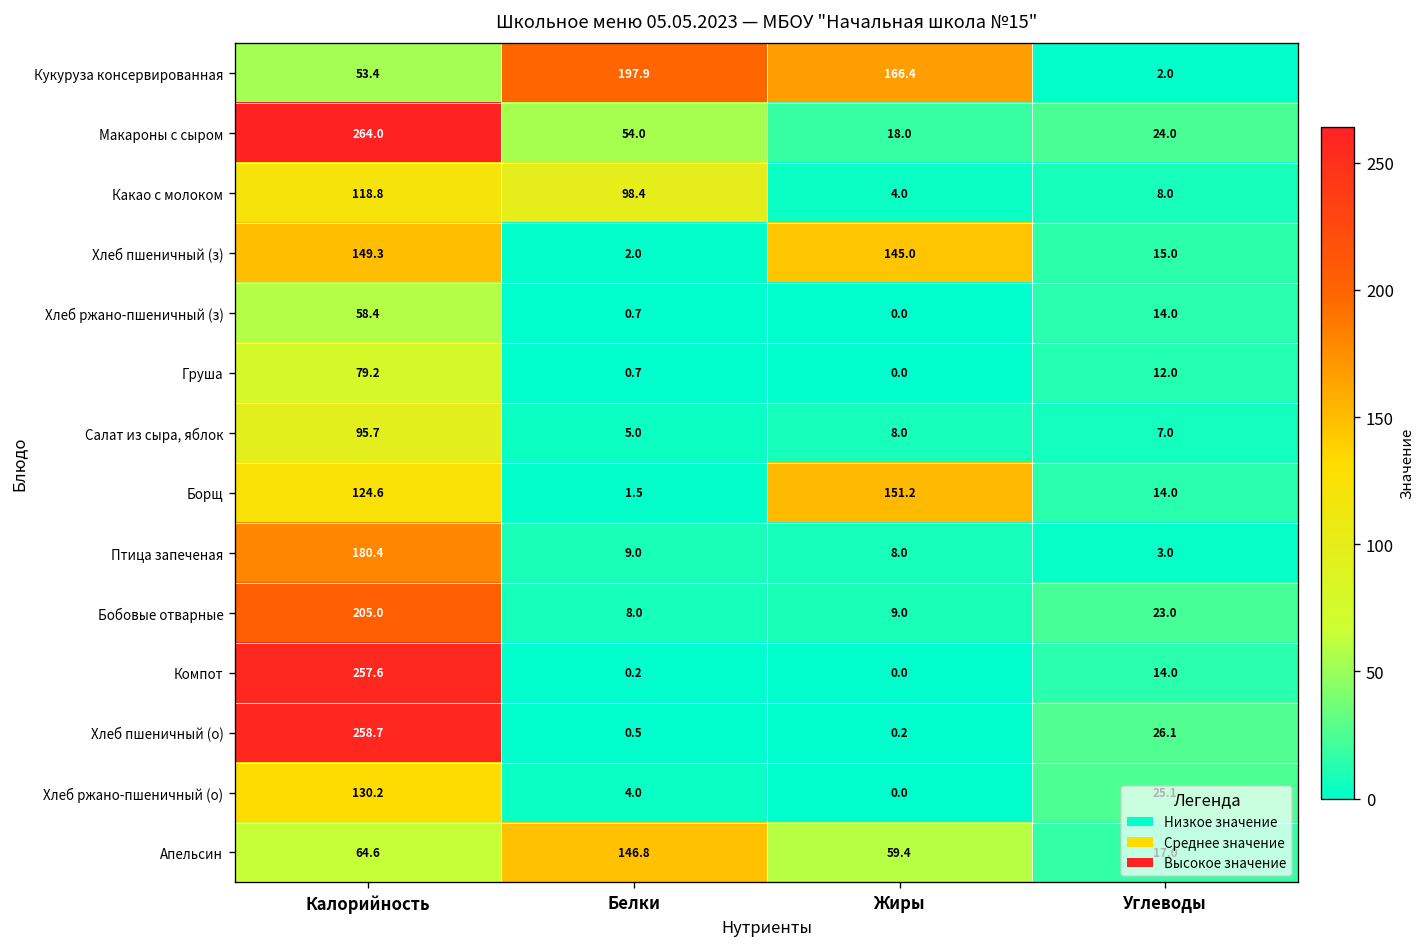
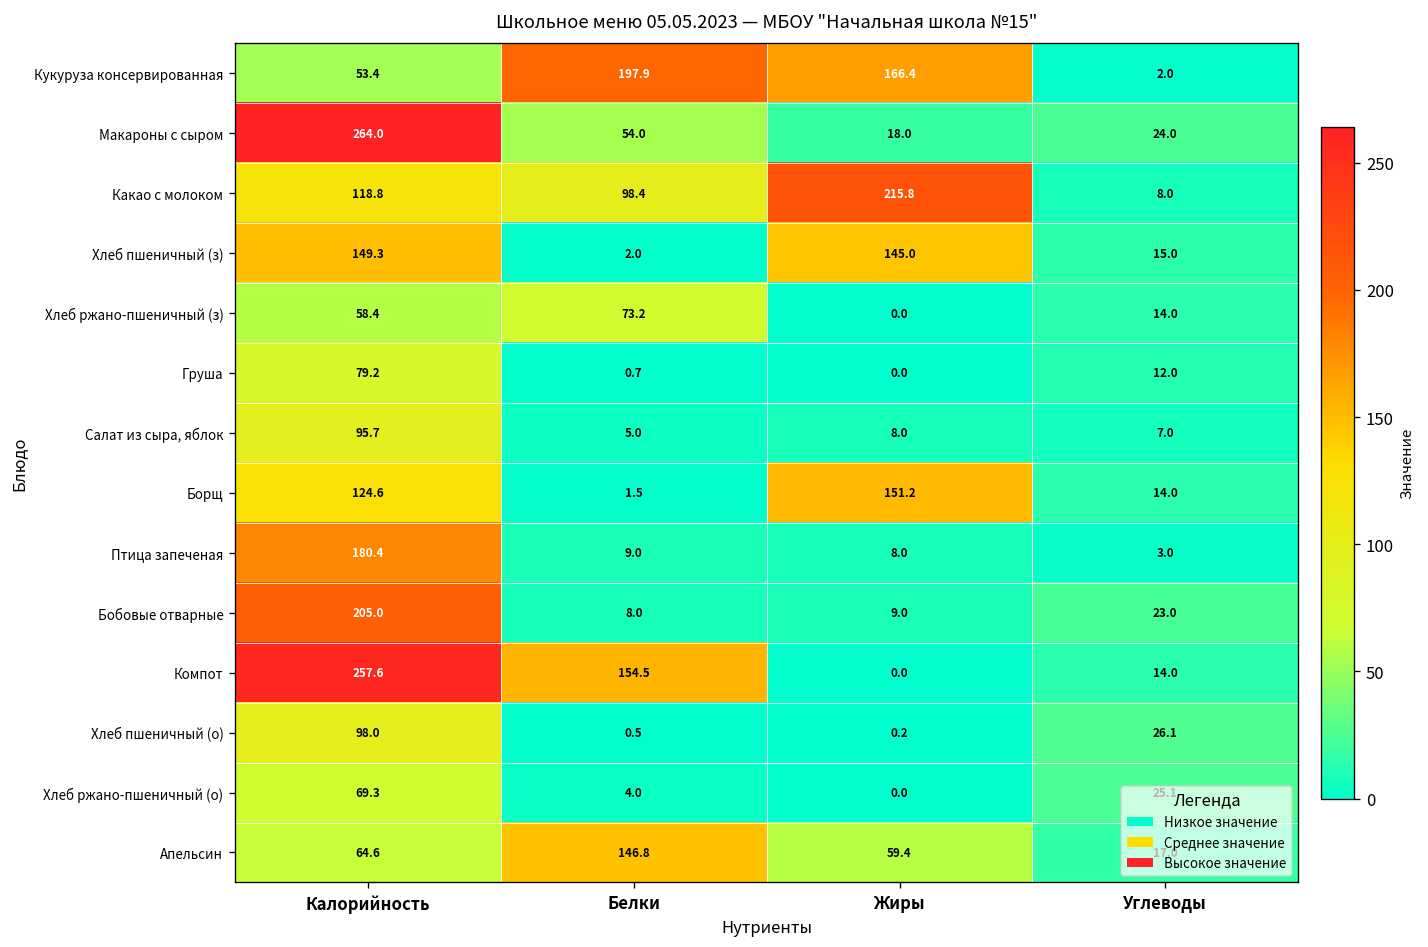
  {
    "Кукуруза консервированная": {
      "Калорийность": 53.4,
      "Белки": 197.9,
      "Жиры": 166.4,
      "Углеводы": 2.0
    },
    "Макароны с сыром": {
      "Калорийность": 264.0,
      "Белки": 54.0,
      "Жиры": 18.0,
      "Углеводы": 24.0
    },
    "Какао с молоком": {
      "Калорийность": 118.8,
      "Белки": 98.4,
-     "Жиры": 4.0,
+     "Жиры": 215.8,
      "Углеводы": 8.0
    },
    "Хлеб пшеничный (з)": {
      "Калорийность": 149.3,
      "Белки": 2.0,
      "Жиры": 145.0,
      "Углеводы": 15.0
    },
    "Хлеб ржано-пшеничный (з)": {
      "Калорийность": 58.4,
-     "Белки": 0.7,
+     "Белки": 73.2,
      "Жиры": 0.0,
      "Углеводы": 14.0
    },
    "Груша": {
      "Калорийность": 79.2,
      "Белки": 0.7,
      "Жиры": 0.0,
      "Углеводы": 12.0
    },
    "Салат из сыра, яблок": {
      "Калорийность": 95.7,
      "Белки": 5.0,
      "Жиры": 8.0,
      "Углеводы": 7.0
    },
    "Борщ": {
      "Калорийность": 124.6,
      "Белки": 1.5,
      "Жиры": 151.2,
      "Углеводы": 14.0
    },
    "Птица запеченая": {
      "Калорийность": 180.4,
      "Белки": 9.0,
      "Жиры": 8.0,
      "Углеводы": 3.0
    },
    "Бобовые отварные": {
      "Калорийность": 205.0,
      "Белки": 8.0,
      "Жиры": 9.0,
      "Углеводы": 23.0
    },
    "Компот": {
      "Калорийность": 257.6,
-     "Белки": 0.2,
+     "Белки": 154.5,
      "Жиры": 0.0,
      "Углеводы": 14.0
    },
    "Хлеб пшеничный (о)": {
-     "Калорийность": 258.7,
+     "Калорийность": 98.0,
      "Белки": 0.5,
      "Жиры": 0.2,
      "Углеводы": 26.1
    },
    "Хлеб ржано-пшеничный (о)": {
-     "Калорийность": 130.2,
+     "Калорийность": 69.3,
      "Белки": 4.0,
      "Жиры": 0.0
    },
    "Апельсин": {
      "Калорийность": 64.6,
      "Белки": 146.8,
      "Жиры": 59.4
    }
  }
